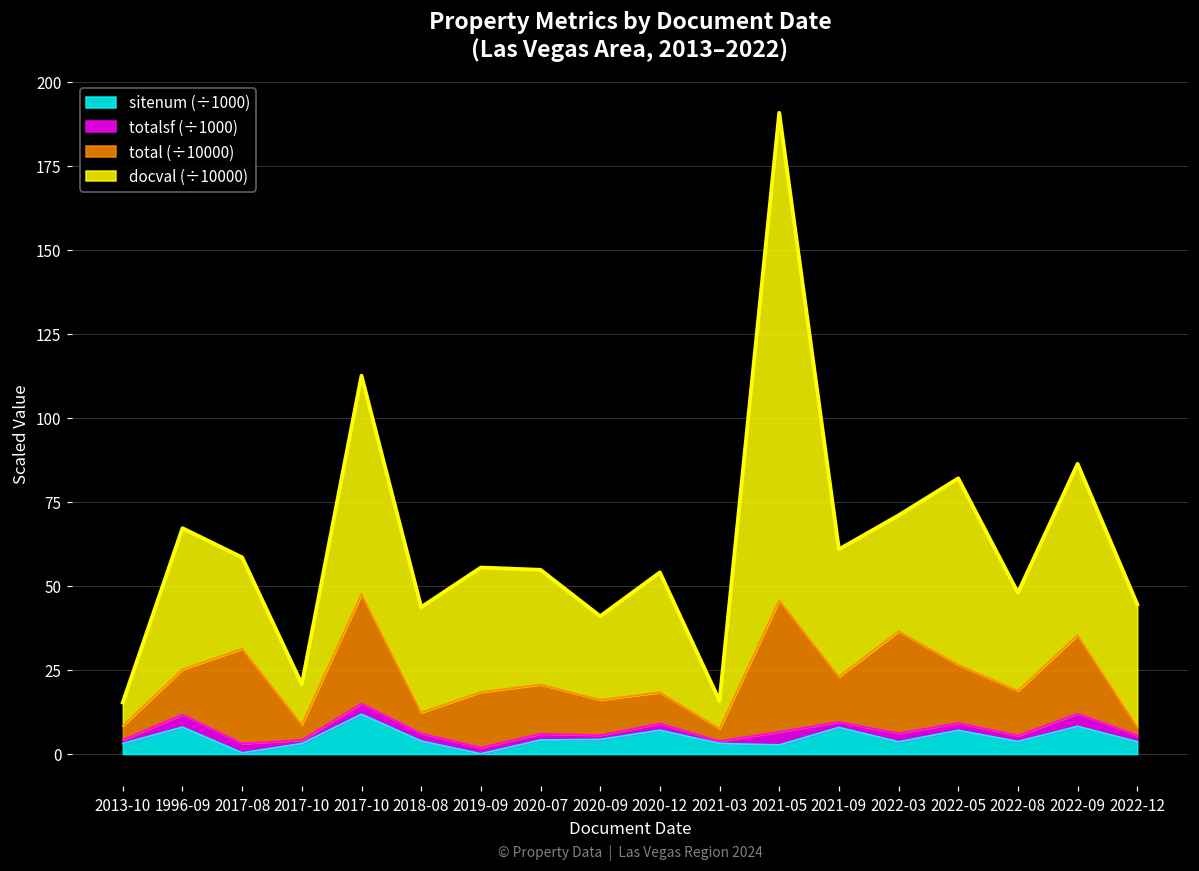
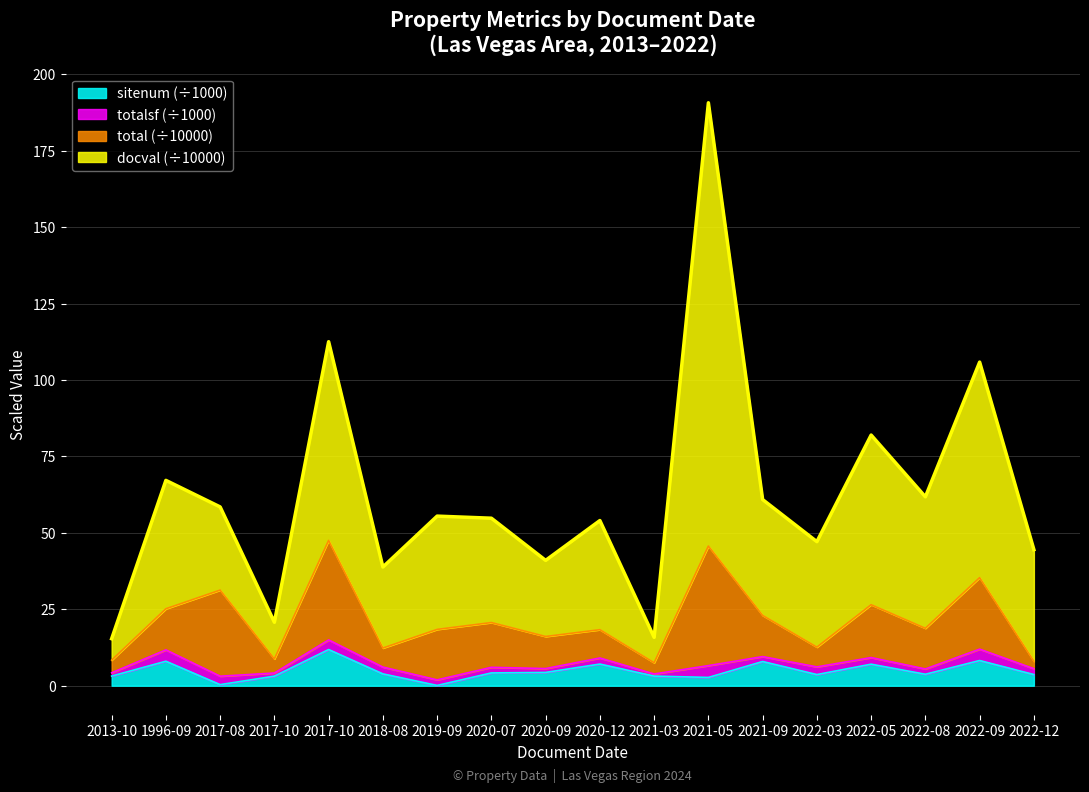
  {
    "sitenum (÷1000)": {
      "2013-10": 3,
      "1996-09": 8,
      "2017-08": 0,
      "2018-08": 4,
      "2019-09": 0,
      "2020-07": 4,
      "2020-09": 4,
      "2020-12": 7,
      "2021-05": 3,
      "2021-09": 8,
      "2022-03": 4,
      "2022-05": 7,
      "2022-08": 4,
      "2022-09": 8,
      "2022-12": 4
    },
    "totalsf (÷1000)": {
      "2013-10": 1,
      "1996-09": 4,
      "2017-08": 3,
      "2018-08": 2,
      "2019-09": 2,
      "2020-07": 2,
      "2020-09": 1,
      "2020-12": 2,
      "2021-05": 4,
      "2021-09": 2,
      "2022-03": 3,
      "2022-05": 2,
      "2022-08": 2,
      "2022-09": 4,
      "2022-12": 2
    },
    "total (÷10000)": {
      "2013-10": 4,
      "1996-09": 13,
      "2017-08": 28,
      "2018-08": 6,
      "2019-09": 17,
      "2020-07": 15,
      "2020-09": 10,
      "2020-12": 9,
      "2021-03": 4,
      "2021-05": 39,
      "2021-09": 13,
-     "2022-03": 30,
+     "2022-03": 6,
      "2022-05": 17,
      "2022-08": 13,
      "2022-09": 23,
      "2022-12": 2
    },
    "docval (÷10000)": {
      "2013-10": 7,
      "1996-09": 42,
      "2017-08": 27,
-     "2018-08": 31,
+     "2018-08": 27,
      "2019-09": 37,
      "2020-07": 34,
      "2020-09": 25,
      "2020-12": 36,
      "2021-03": 8,
      "2021-05": 145,
      "2021-09": 38,
      "2022-03": 35,
      "2022-05": 56,
-     "2022-08": 29,
-     "2022-09": 51,
+     "2022-08": 43,
+     "2022-09": 71,
      "2022-12": 37
    }
  }
